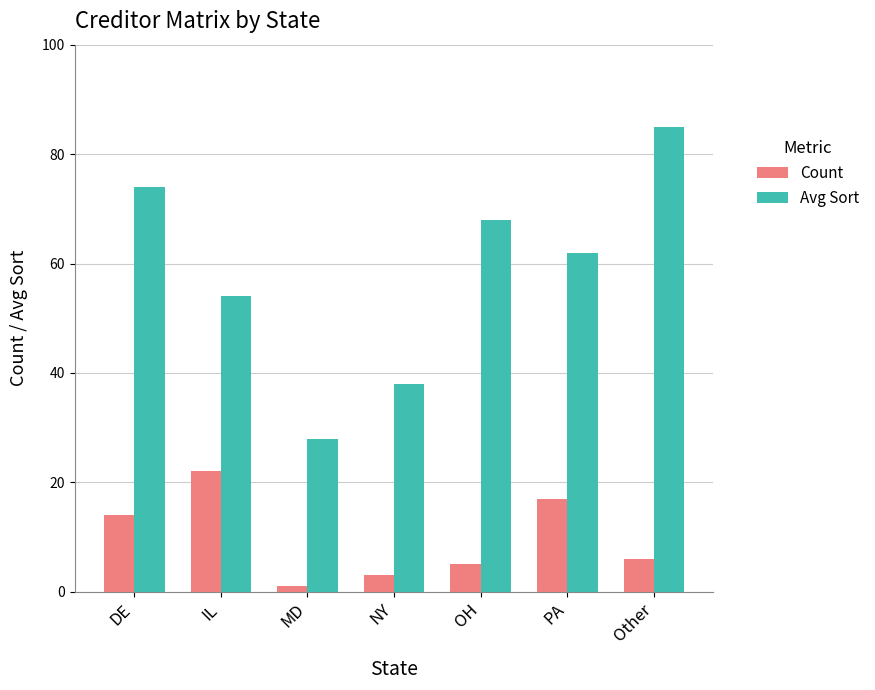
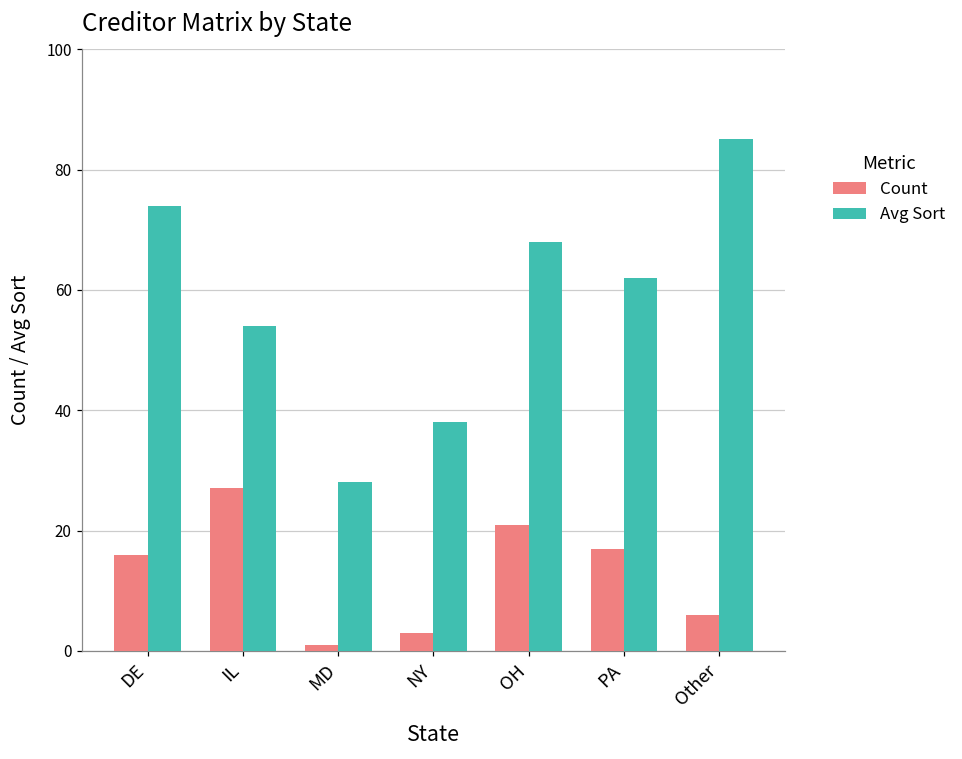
  {
    "Count": {
-     "DE": 14,
-     "IL": 22,
+     "DE": 16,
+     "IL": 27,
      "MD": 1,
      "NY": 3,
-     "OH": 5,
+     "OH": 21,
      "PA": 17,
      "Other": 6
    },
    "Avg Sort": {
      "DE": 74,
      "IL": 54,
      "MD": 28,
      "NY": 38,
      "OH": 68,
      "PA": 62,
      "Other": 85
    }
  }
